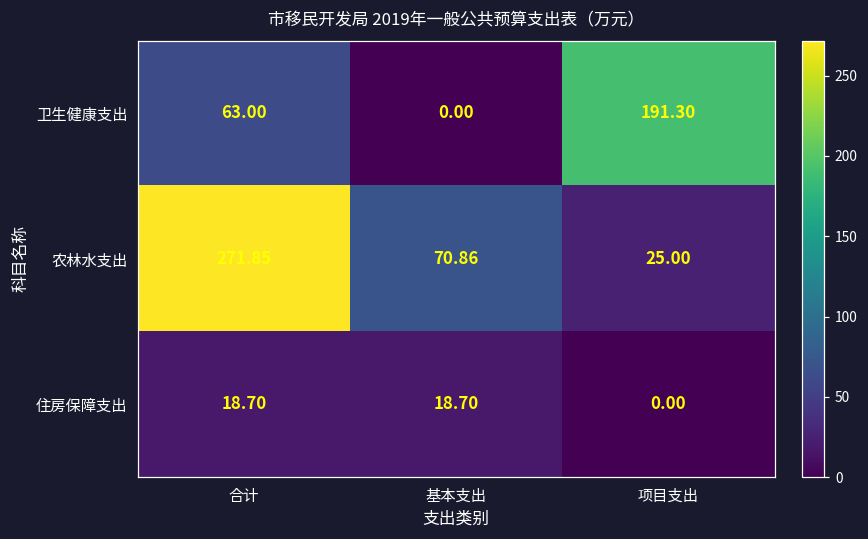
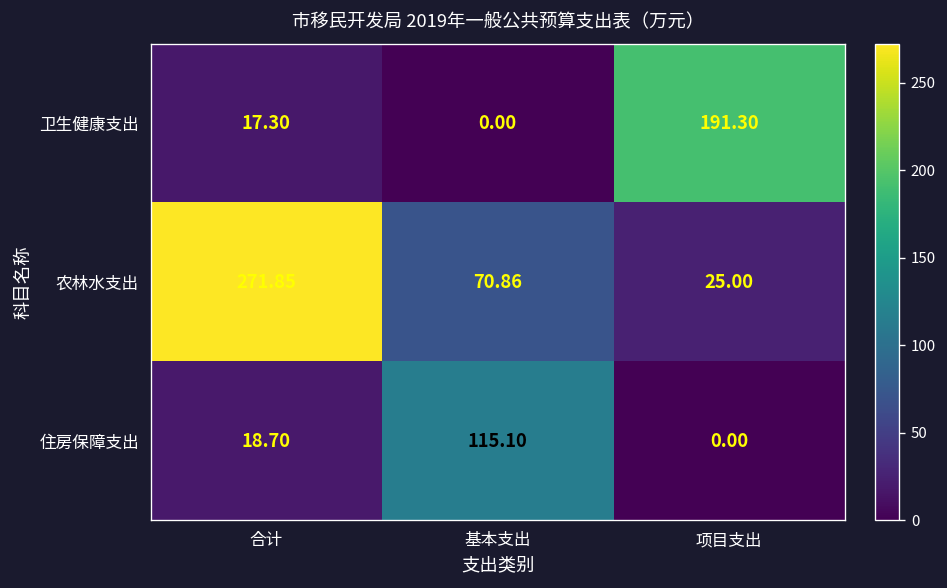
  {
    "卫生健康支出": {
-     "合计": 63.00,
+     "合计": 17.30,
      "基本支出": 0.00,
      "项目支出": 191.30
    },
    "农林水支出": {
      "基本支出": 70.86,
      "项目支出": 25.00
    },
    "住房保障支出": {
      "合计": 18.70,
-     "基本支出": 18.70,
+     "基本支出": 115.10,
      "项目支出": 0.00
    }
  }
